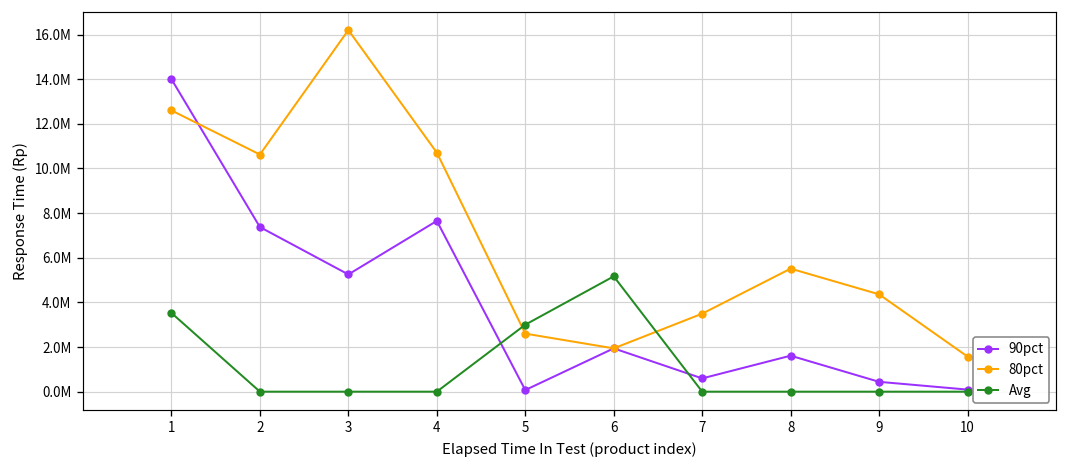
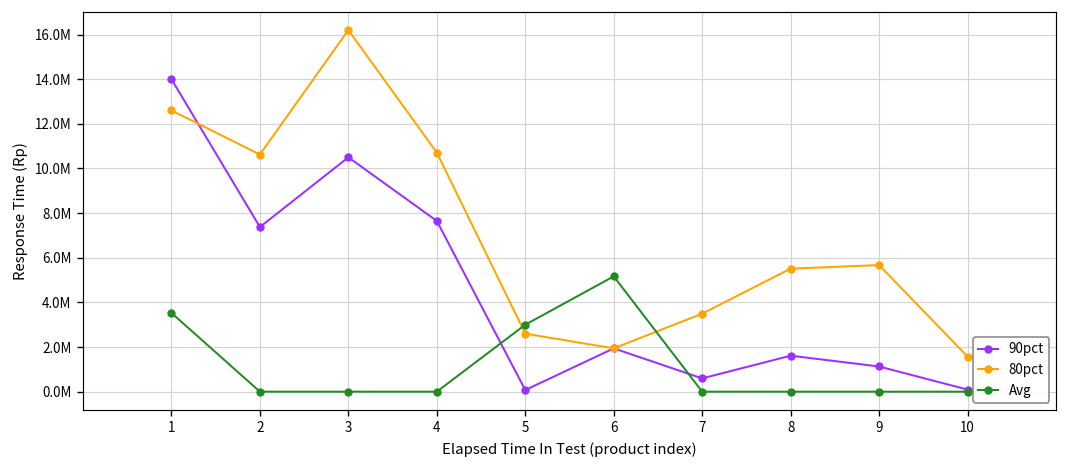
  {
    "90pct": {
      "1": 14000000,
      "2": 7400000,
-     "3": 5300000,
+     "3": 10500000,
      "4": 7700000,
      "5": 100000,
      "7": 600000,
      "8": 1600000,
-     "9": 400000
+     "9": 1100000
    },
    "80pct": {
      "1": 12600000,
      "2": 10600000,
      "3": 16200000,
      "4": 10700000,
      "5": 2600000,
      "7": 3500000,
      "8": 5500000,
-     "9": 4400000,
+     "9": 5700000,
      "10": 1600000
    },
    "Avg": {
      "1": 3500000,
      "2": 0,
      "3": 0,
      "4": 0,
      "5": 3000000,
      "6": 5200000,
      "7": 0,
      "8": 0,
      "9": 0
    }
  }
